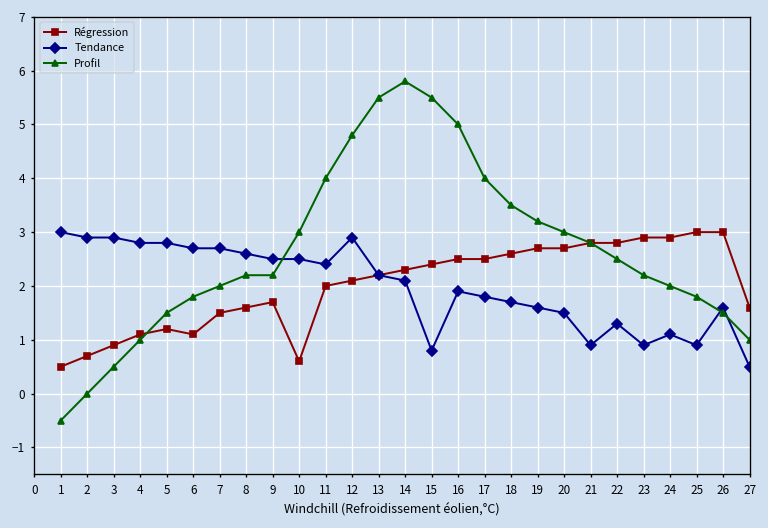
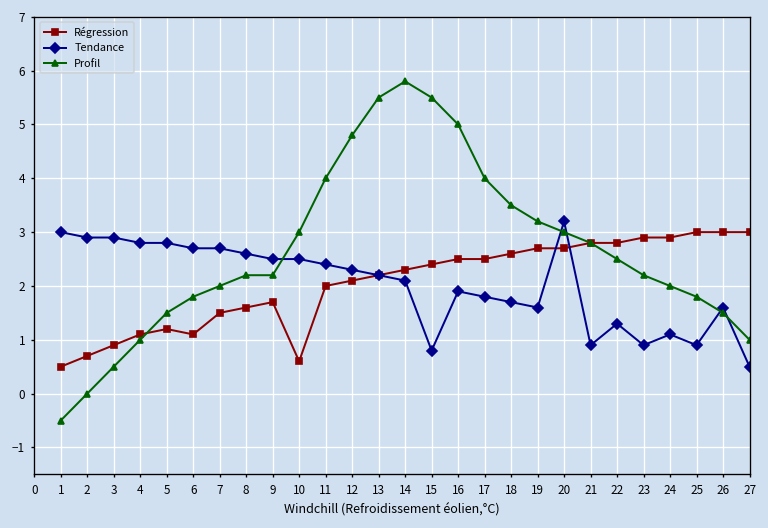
  {
    "Régression": {
      "1": 0.5,
      "2": 0.7,
      "3": 0.9,
      "4": 1.1,
      "5": 1.2,
      "6": 1.1,
      "7": 1.5,
      "8": 1.6,
      "9": 1.7,
      "10": 0.6,
      "11": 2.0,
      "12": 2.1,
      "14": 2.3,
      "15": 2.4,
      "16": 2.5,
      "17": 2.5,
      "18": 2.6,
      "19": 2.7,
      "20": 2.7,
      "22": 2.8,
      "23": 2.9,
      "24": 2.9,
      "25": 3.0,
      "26": 3.0,
-     "27": 1.6
+     "27": 3.0
    },
    "Tendance": {
      "1": 3.0,
      "2": 2.9,
      "3": 2.9,
      "4": 2.8,
      "5": 2.8,
      "6": 2.7,
      "7": 2.7,
      "8": 2.6,
      "9": 2.5,
      "10": 2.5,
      "11": 2.4,
-     "12": 2.9,
+     "12": 2.3,
      "14": 2.1,
      "15": 0.8,
      "16": 1.9,
      "17": 1.8,
      "18": 1.7,
      "19": 1.6,
-     "20": 1.5,
+     "20": 3.2,
      "21": 0.9,
      "22": 1.3,
      "23": 0.9,
      "24": 1.1,
      "25": 0.9,
      "26": 1.6,
      "27": 0.5
    },
    "Profil": {
      "1": -0.5,
      "2": 0.0,
      "3": 0.5,
      "4": 1.0,
      "5": 1.5,
      "6": 1.8,
      "7": 2.0,
      "8": 2.2,
      "9": 2.2,
      "10": 3.0,
      "11": 4.0,
      "12": 4.8,
      "13": 5.5,
      "14": 5.8,
      "15": 5.5,
      "16": 5.0,
      "17": 4.0,
      "18": 3.5,
      "19": 3.2,
      "20": 3.0,
      "22": 2.5,
      "23": 2.2,
      "24": 2.0,
      "25": 1.8,
      "26": 1.5,
      "27": 1.0
    }
  }
